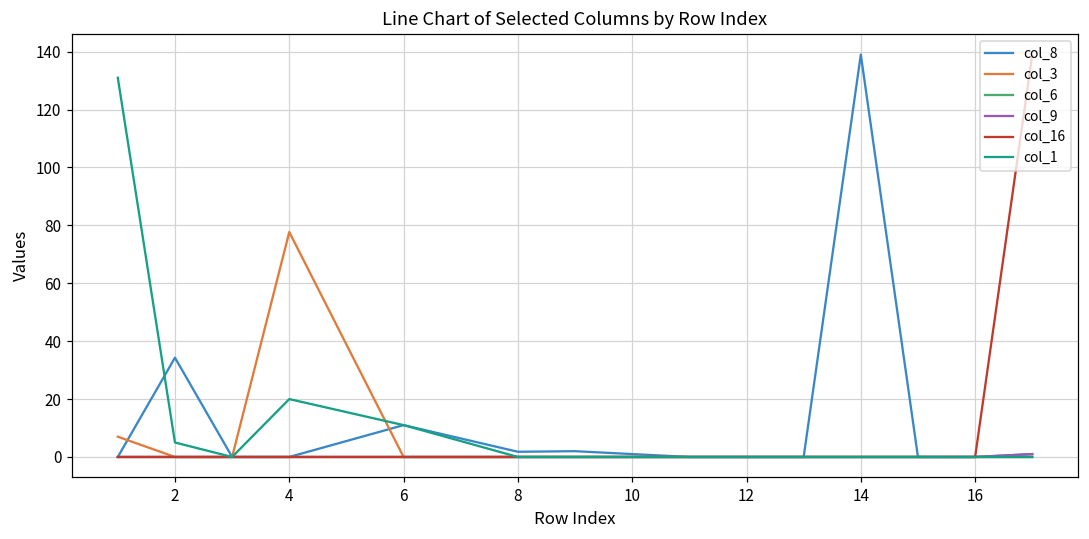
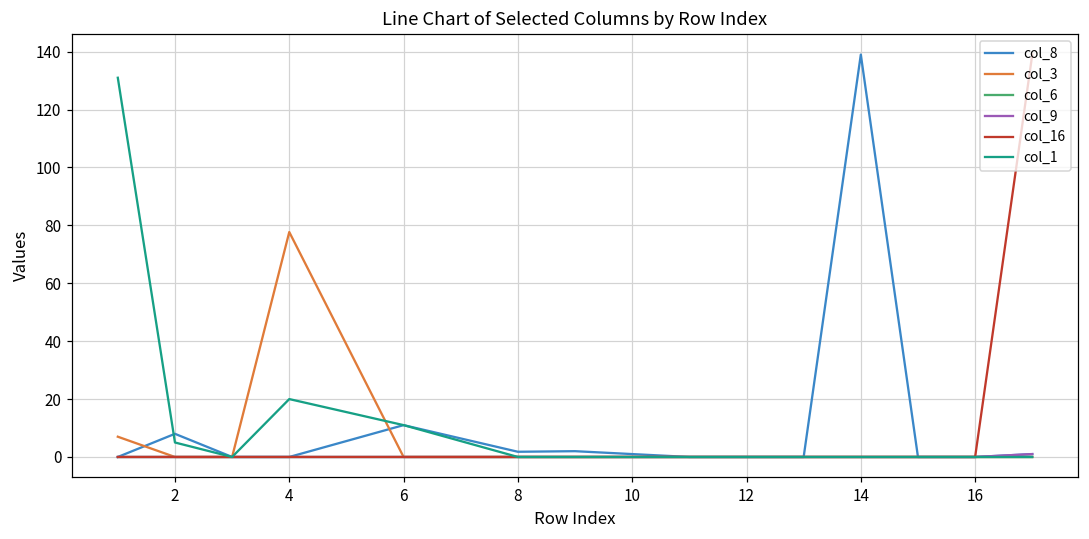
  {
    "col_8": {
-     "2": 34,
+     "2": 8,
      "8": 2,
      "14": 139
    },
    "col_3": {
      "4": 78
    }
  }
